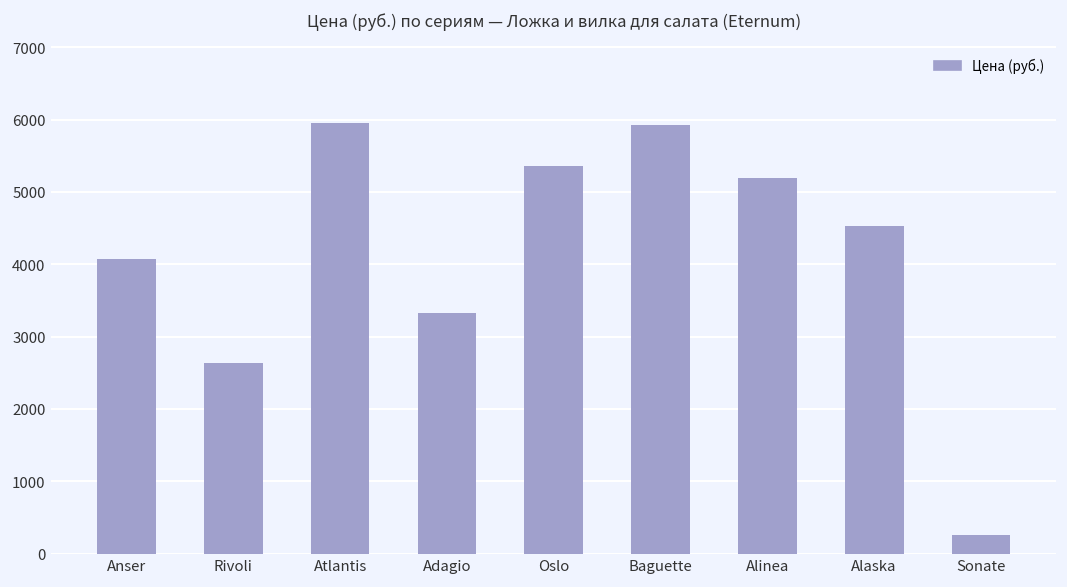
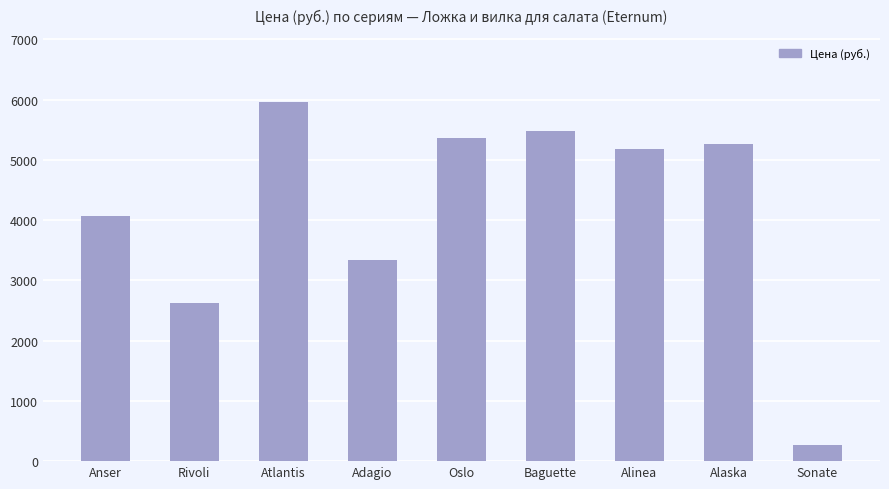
  {
    "Anser": 4100,
    "Rivoli": 2600,
    "Atlantis": 6000,
    "Adagio": 3300,
    "Oslo": 5400,
-   "Baguette": 5900,
+   "Baguette": 5500,
    "Alinea": 5200,
-   "Alaska": 4500,
+   "Alaska": 5300,
    "Sonate": 300
  }
